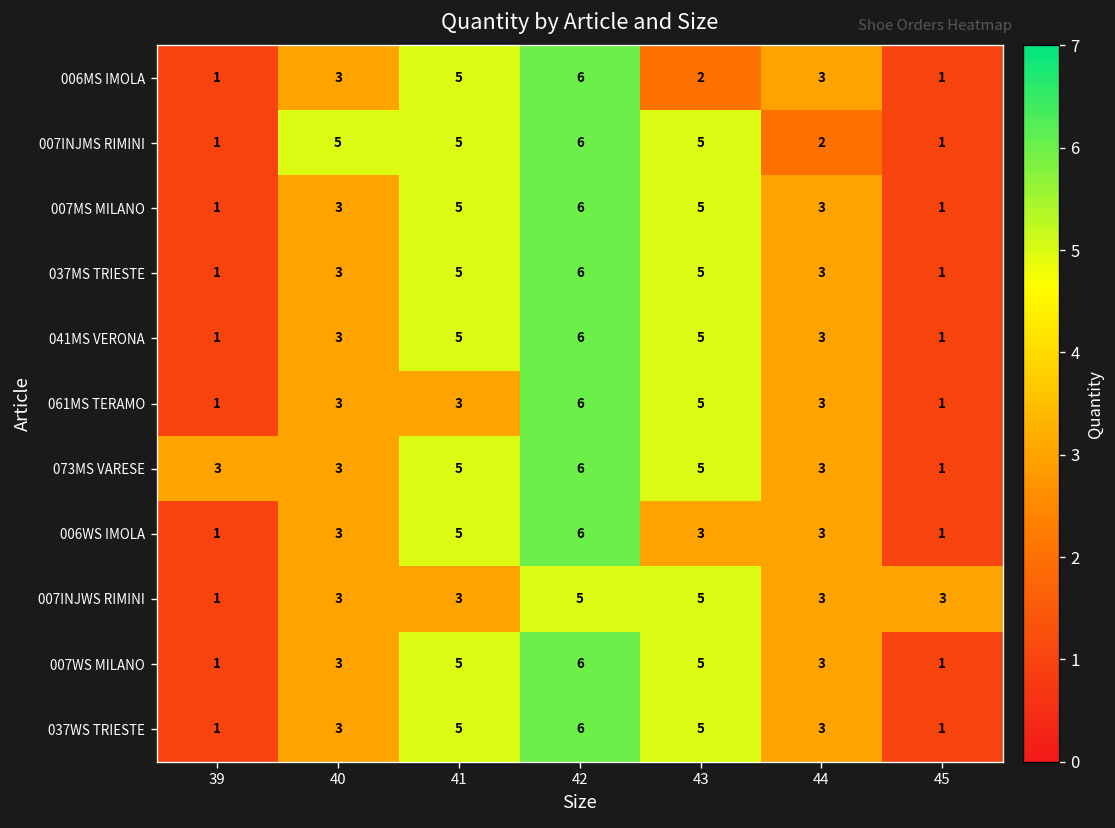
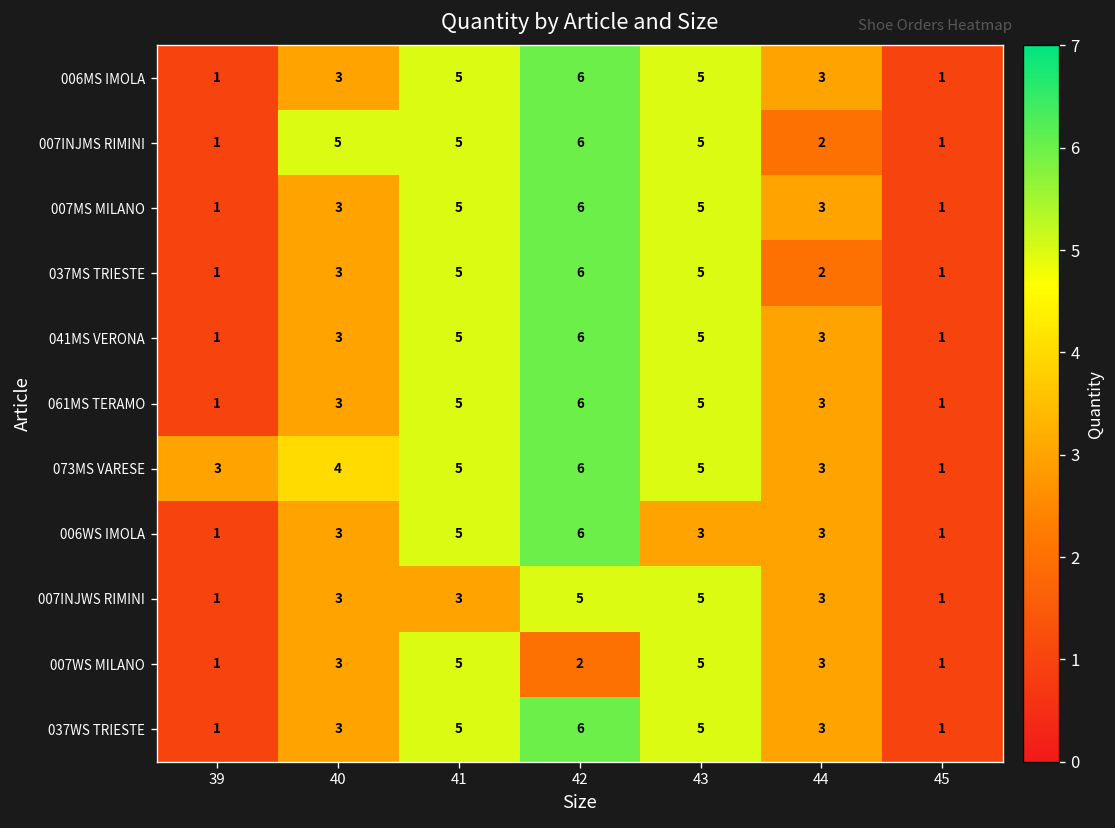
  {
    "006MS IMOLA": {
      "39": 1,
      "40": 3,
      "41": 5,
      "42": 6,
-     "43": 2,
+     "43": 5,
      "44": 3,
      "45": 1
    },
    "007INJMS RIMINI": {
      "39": 1,
      "40": 5,
      "41": 5,
      "42": 6,
      "43": 5,
      "44": 2,
      "45": 1
    },
    "007MS MILANO": {
      "39": 1,
      "40": 3,
      "41": 5,
      "42": 6,
      "43": 5,
      "44": 3,
      "45": 1
    },
    "037MS TRIESTE": {
      "39": 1,
      "40": 3,
      "41": 5,
      "42": 6,
      "43": 5,
-     "44": 3,
+     "44": 2,
      "45": 1
    },
    "041MS VERONA": {
      "39": 1,
      "40": 3,
      "41": 5,
      "42": 6,
      "43": 5,
      "44": 3,
      "45": 1
    },
    "061MS TERAMO": {
      "39": 1,
      "40": 3,
-     "41": 3,
+     "41": 5,
      "42": 6,
      "43": 5,
      "44": 3,
      "45": 1
    },
    "073MS VARESE": {
      "39": 3,
-     "40": 3,
+     "40": 4,
      "41": 5,
      "42": 6,
      "43": 5,
      "44": 3,
      "45": 1
    },
    "006WS IMOLA": {
      "39": 1,
      "40": 3,
      "41": 5,
      "42": 6,
      "43": 3,
      "44": 3,
      "45": 1
    },
    "007INJWS RIMINI": {
      "39": 1,
      "40": 3,
      "41": 3,
      "42": 5,
      "43": 5,
      "44": 3,
-     "45": 3
+     "45": 1
    },
    "007WS MILANO": {
      "39": 1,
      "40": 3,
      "41": 5,
-     "42": 6,
+     "42": 2,
      "43": 5,
      "44": 3,
      "45": 1
    },
    "037WS TRIESTE": {
      "39": 1,
      "40": 3,
      "41": 5,
      "42": 6,
      "43": 5,
      "44": 3,
      "45": 1
    }
  }
